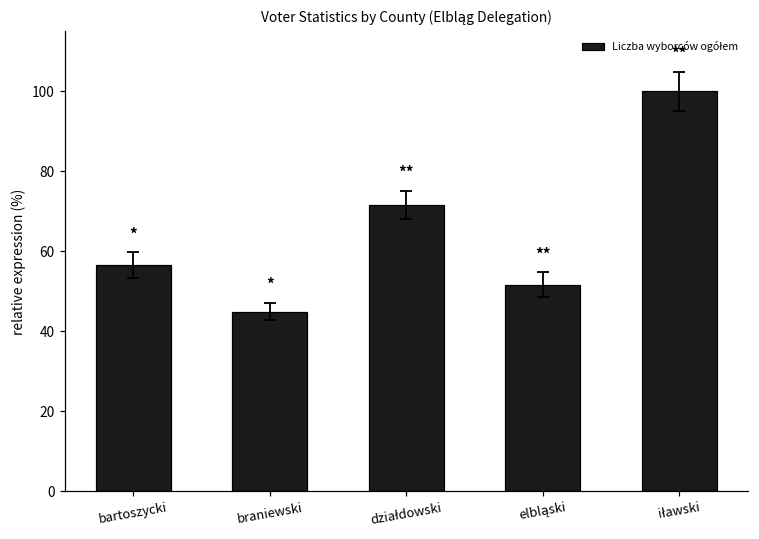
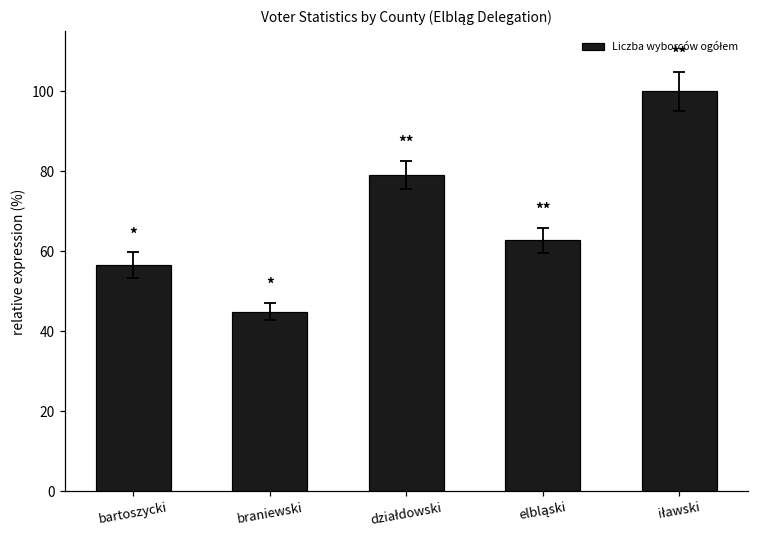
  {
    "Liczba wyborców ogółem": {
      "bartoszycki": 57,
      "braniewski": 45,
-     "działdowski": 72,
-     "elbląski": 52,
+     "działdowski": 79,
+     "elbląski": 63,
      "iławski": 100
    }
  }
